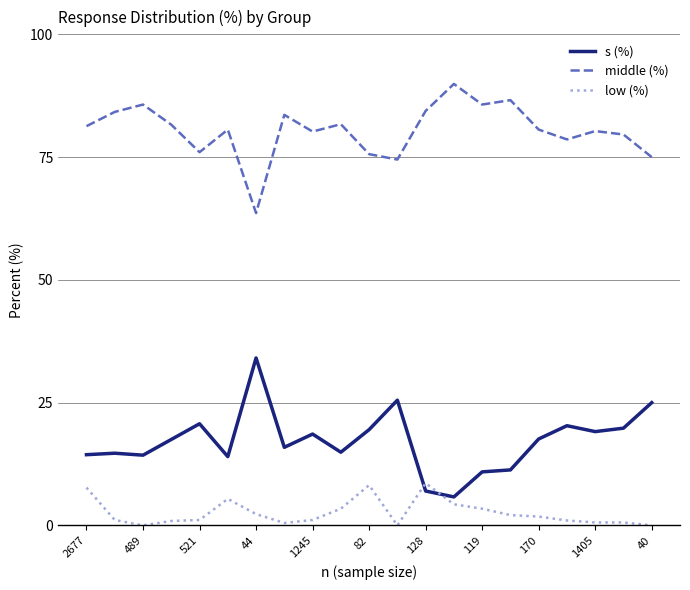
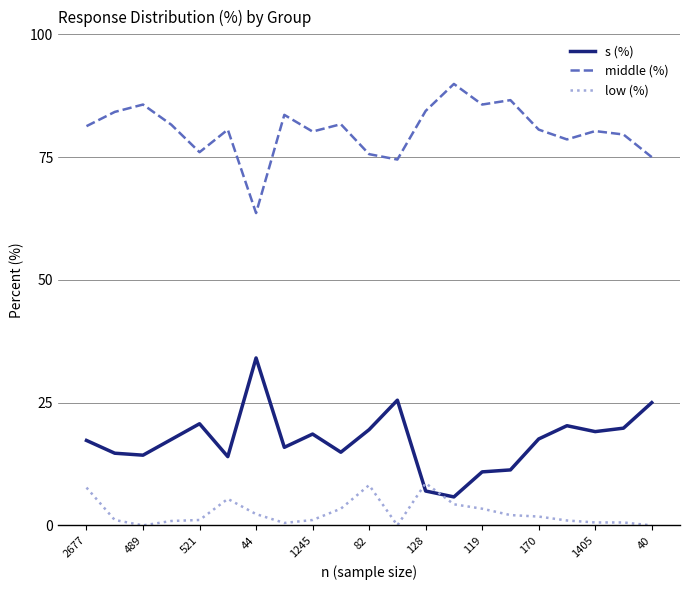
  {
    "s (%)": {
-     "2677": 14,
+     "2677": 17,
      "489": 14,
      "521": 21,
      "44": 34,
      "1245": 19,
      "82": 20,
      "128": 7,
      "119": 11,
      "170": 18,
      "1405": 19,
      "40": 25
    },
    "middle (%)": {
      "2677": 81,
      "489": 86,
      "521": 76,
      "44": 64,
      "1245": 80,
      "82": 76,
      "128": 84,
      "119": 86,
      "170": 81,
      "1405": 80,
      "40": 75
    },
    "low (%)": {
      "2677": 8,
      "489": 0,
      "521": 1,
      "44": 2,
      "1245": 1,
      "82": 8,
      "128": 9,
      "119": 3,
      "170": 2,
      "1405": 1,
      "40": 0
    }
  }
